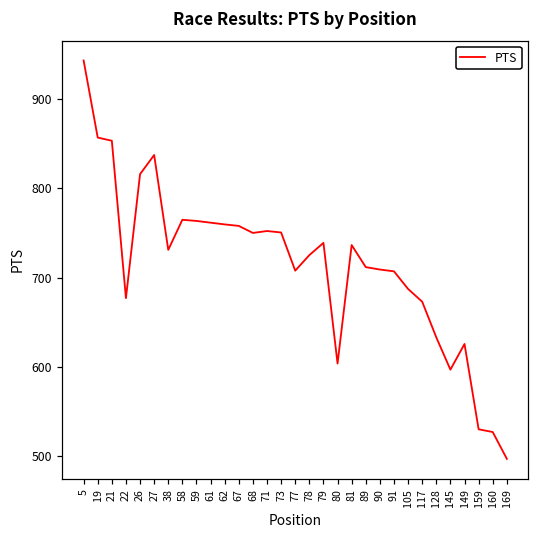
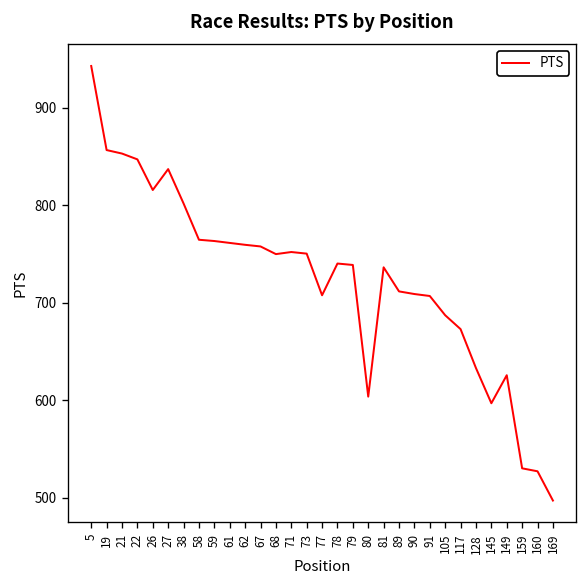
  {
    "5": 940,
    "19": 860,
    "21": 850,
-   "22": 680,
+   "22": 850,
    "26": 820,
    "27": 840,
-   "38": 730,
+   "38": 800,
    "58": 760,
    "59": 760,
    "61": 760,
    "62": 760,
    "67": 760,
    "68": 750,
    "71": 750,
    "73": 750,
    "77": 710,
-   "78": 730,
+   "78": 740,
    "79": 740,
    "80": 600,
    "81": 740,
    "89": 710,
    "90": 710,
    "91": 710,
    "105": 690,
    "117": 670,
    "128": 630,
    "145": 600,
    "149": 630,
    "159": 530,
    "160": 530,
    "169": 500
  }
